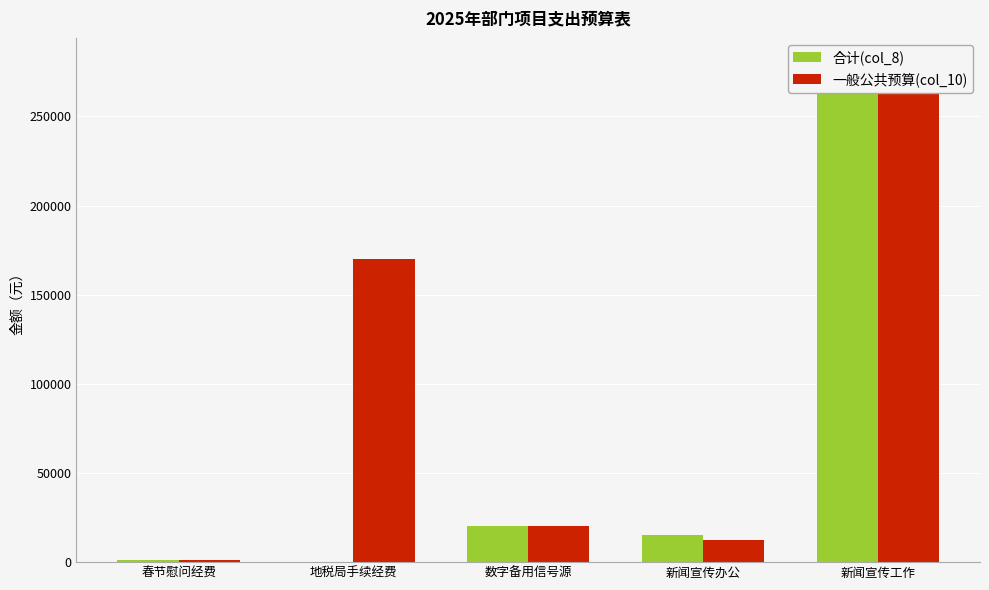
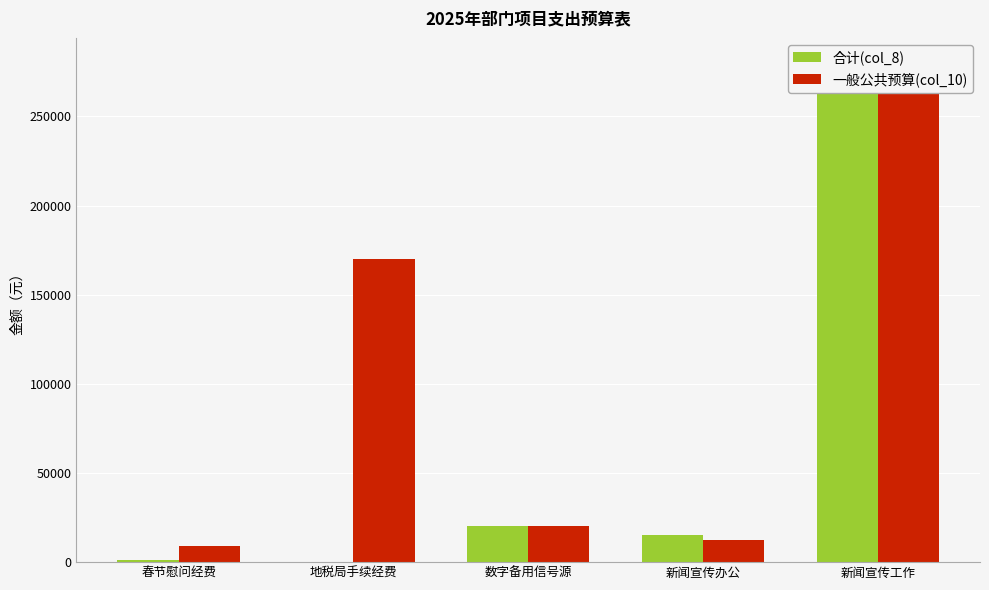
  {
    "合计(col_8)": {
      "数字备用信号源": 20000,
      "新闻宣传办公": 15000
    },
    "一般公共预算(col_10)": {
-     "春节慰问经费": 1000,
+     "春节慰问经费": 9000,
      "地税局手续经费": 170000,
      "数字备用信号源": 20000,
      "新闻宣传办公": 13000
    }
  }
